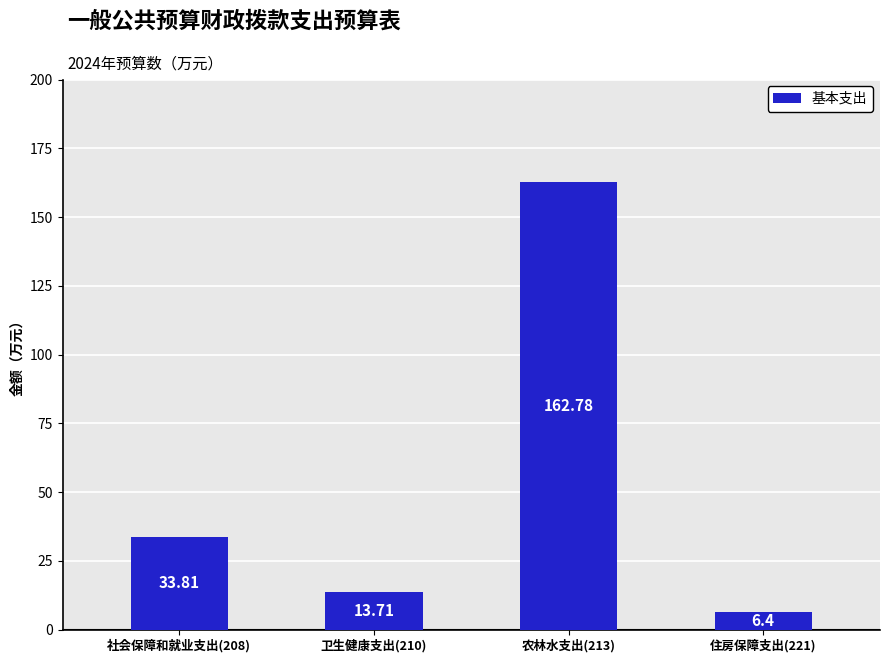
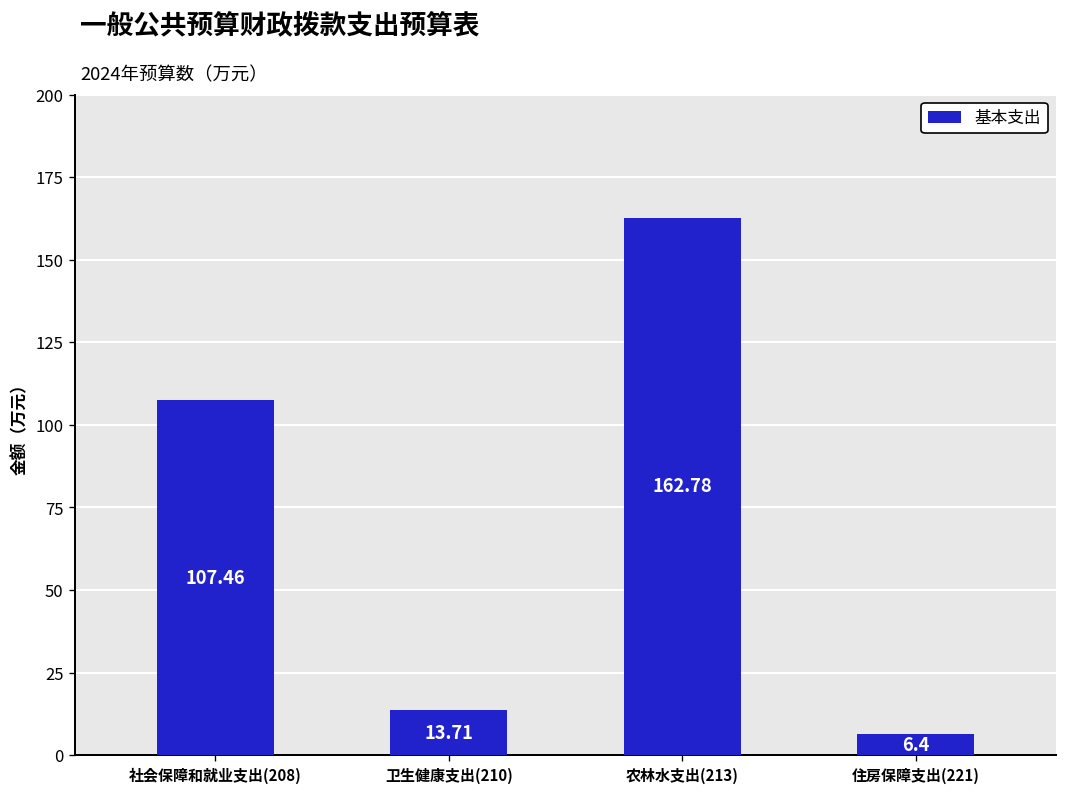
  {
-   "社会保障和就业支出(208)": 33.81,
+   "社会保障和就业支出(208)": 107.46,
    "卫生健康支出(210)": 13.71,
    "农林水支出(213)": 162.78,
    "住房保障支出(221)": 6.4
  }
